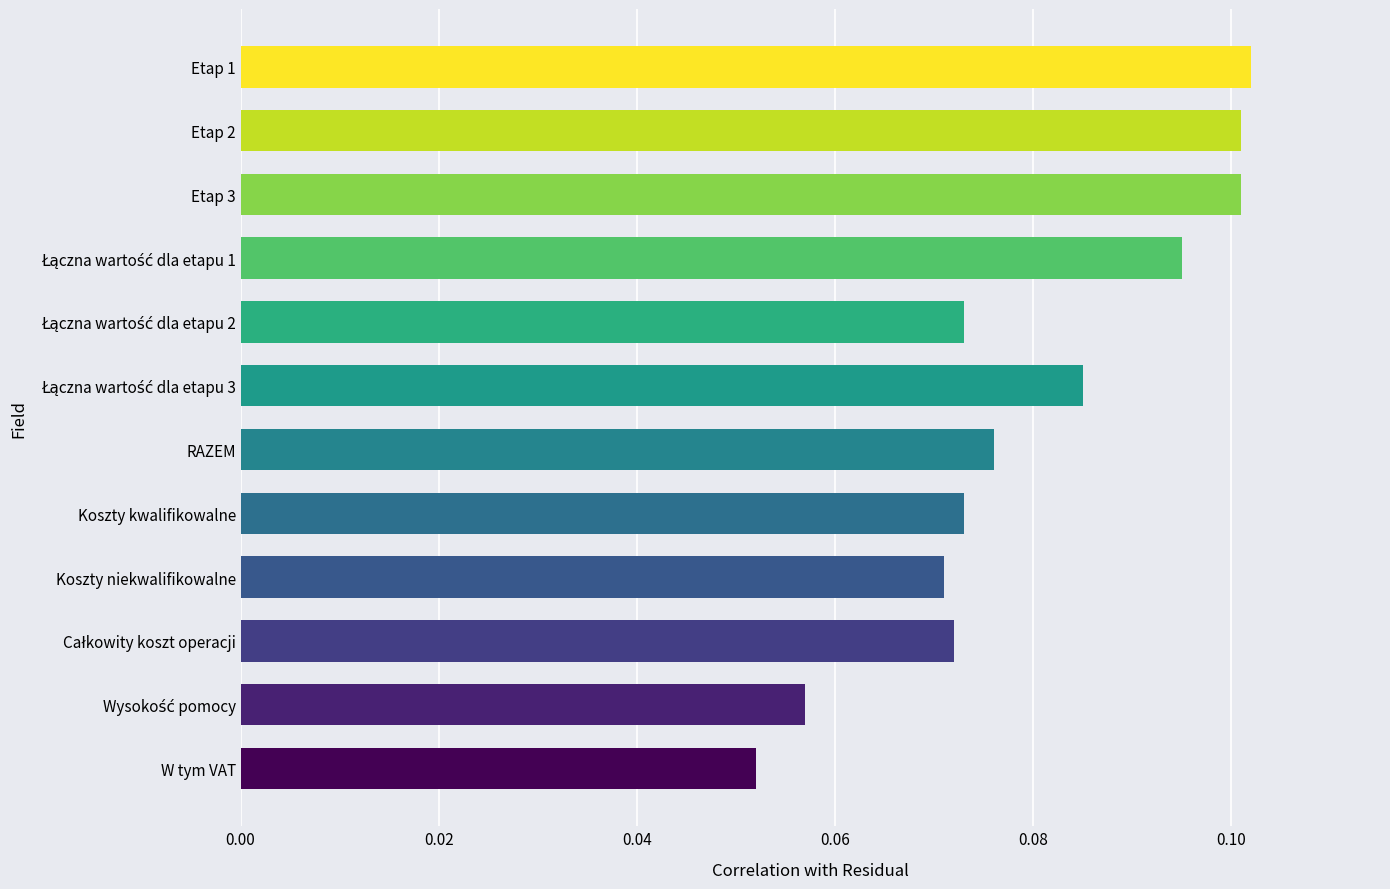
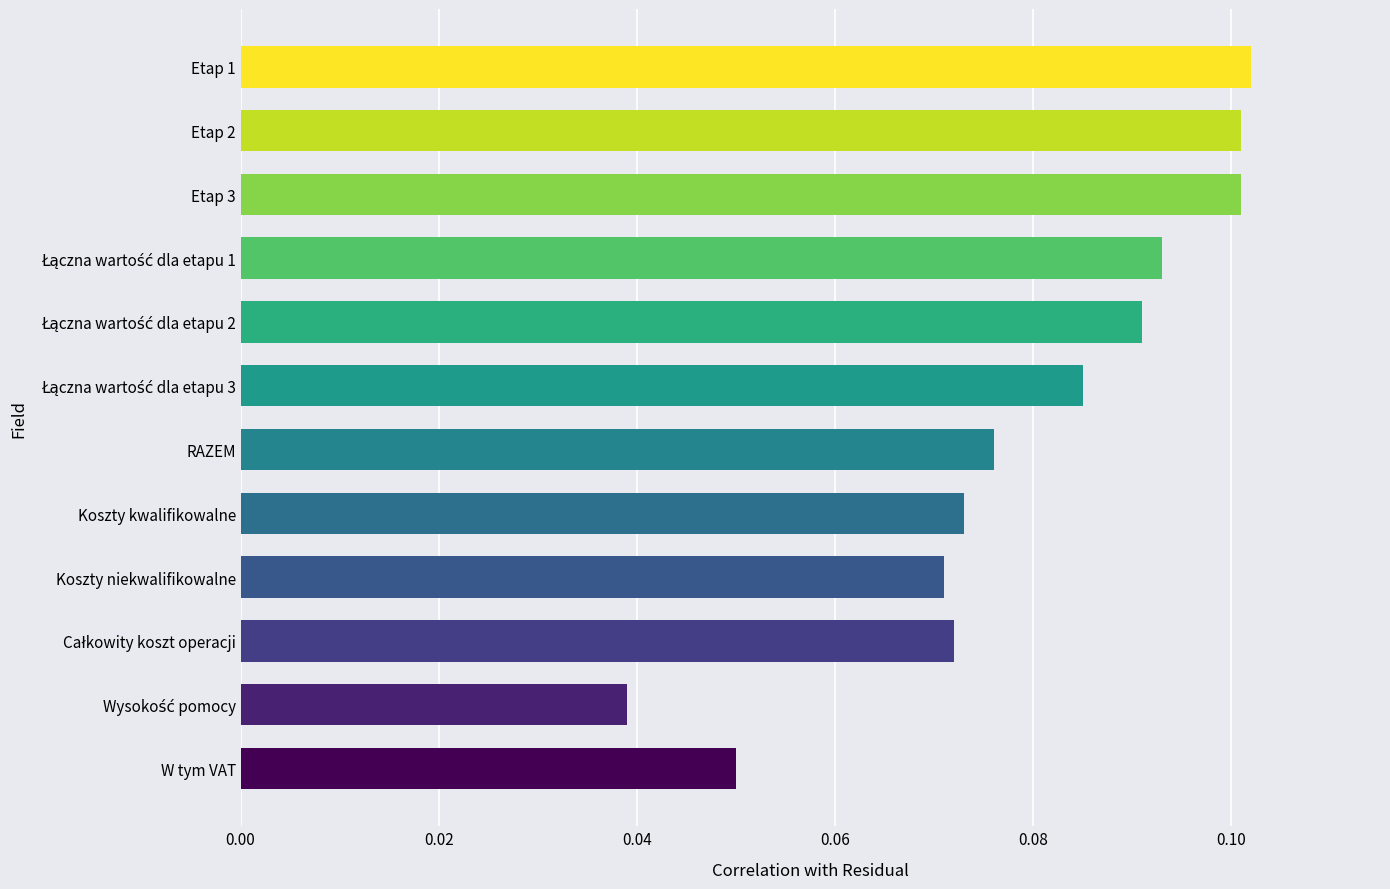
  {
    "Etap 1": 0.102,
    "Etap 2": 0.101,
    "Etap 3": 0.101,
-   "Łączna wartość dla etapu 1": 0.095,
-   "Łączna wartość dla etapu 2": 0.073,
+   "Łączna wartość dla etapu 1": 0.093,
+   "Łączna wartość dla etapu 2": 0.091,
    "Łączna wartość dla etapu 3": 0.085,
    "RAZEM": 0.076,
    "Koszty kwalifikowalne": 0.073,
    "Koszty niekwalifikowalne": 0.071,
    "Całkowity koszt operacji": 0.072,
-   "Wysokość pomocy": 0.057,
-   "W tym VAT": 0.052
+   "Wysokość pomocy": 0.039,
+   "W tym VAT": 0.050
  }
